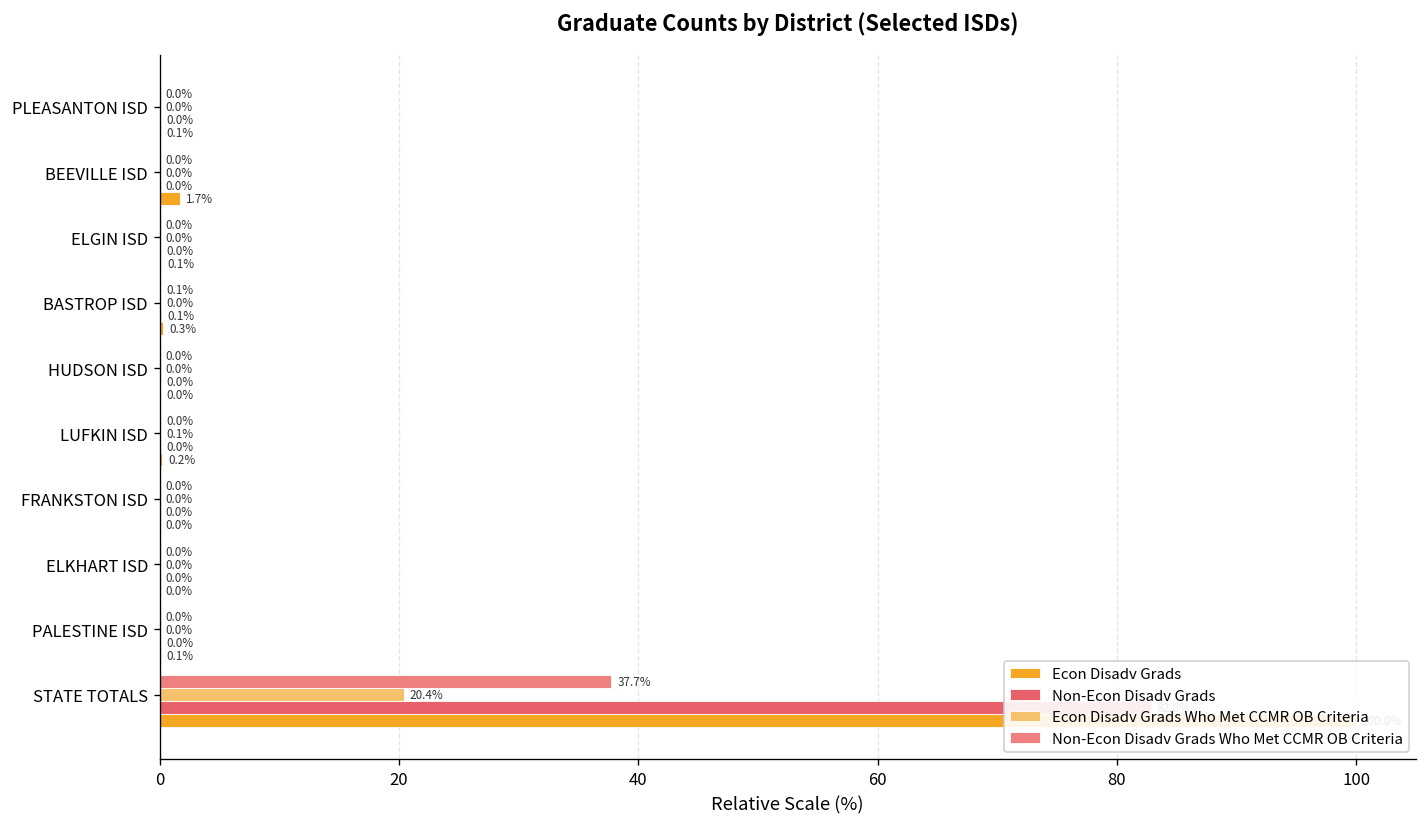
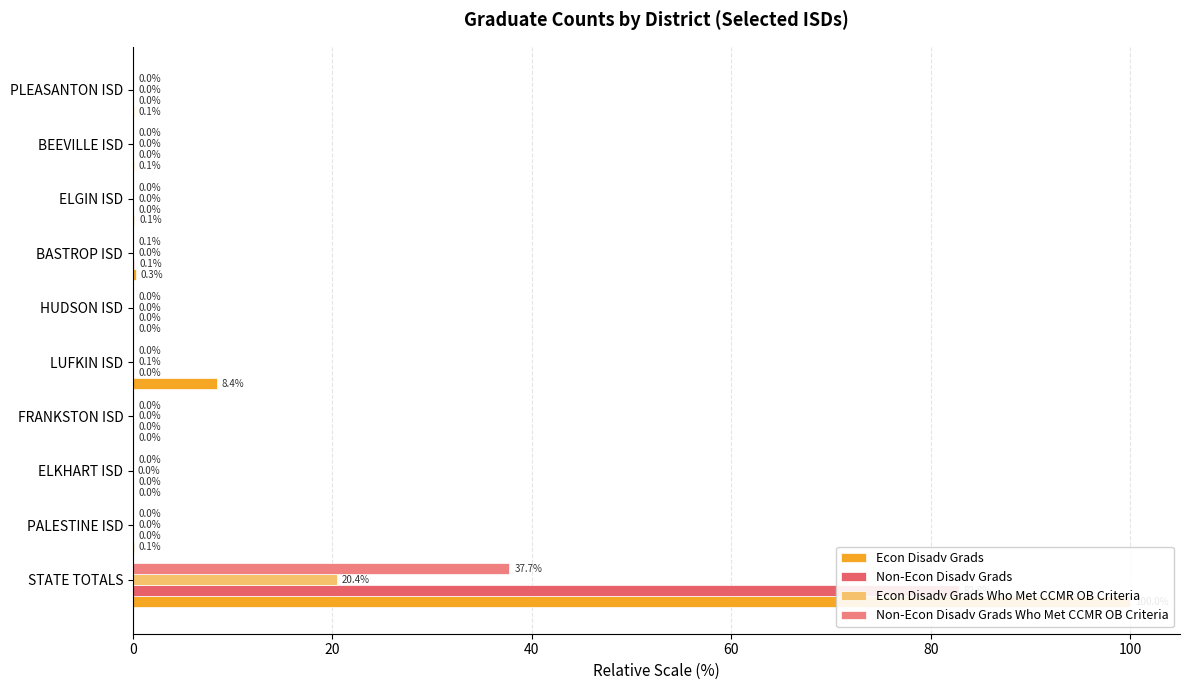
  {
    "Econ Disadv Grads": {
      "PLEASANTON ISD": "0.1%",
-     "BEEVILLE ISD": "1.7%",
+     "BEEVILLE ISD": "0.1%",
      "ELGIN ISD": "0.1%",
      "BASTROP ISD": "0.3%",
      "HUDSON ISD": "0.0%",
-     "LUFKIN ISD": "0.2%",
+     "LUFKIN ISD": "8.4%",
      "FRANKSTON ISD": "0.0%",
      "ELKHART ISD": "0.0%",
      "PALESTINE ISD": "0.1%"
    },
    "Econ Disadv Grads Who Met CCMR OB Criteria": {
      "PLEASANTON ISD": "0.0%",
      "BEEVILLE ISD": "0.0%",
      "ELGIN ISD": "0.0%",
      "BASTROP ISD": "0.0%",
      "HUDSON ISD": "0.0%",
      "LUFKIN ISD": "0.1%",
      "FRANKSTON ISD": "0.0%",
      "ELKHART ISD": "0.0%",
      "PALESTINE ISD": "0.0%",
      "STATE TOTALS": "20.4%"
    }
  }
